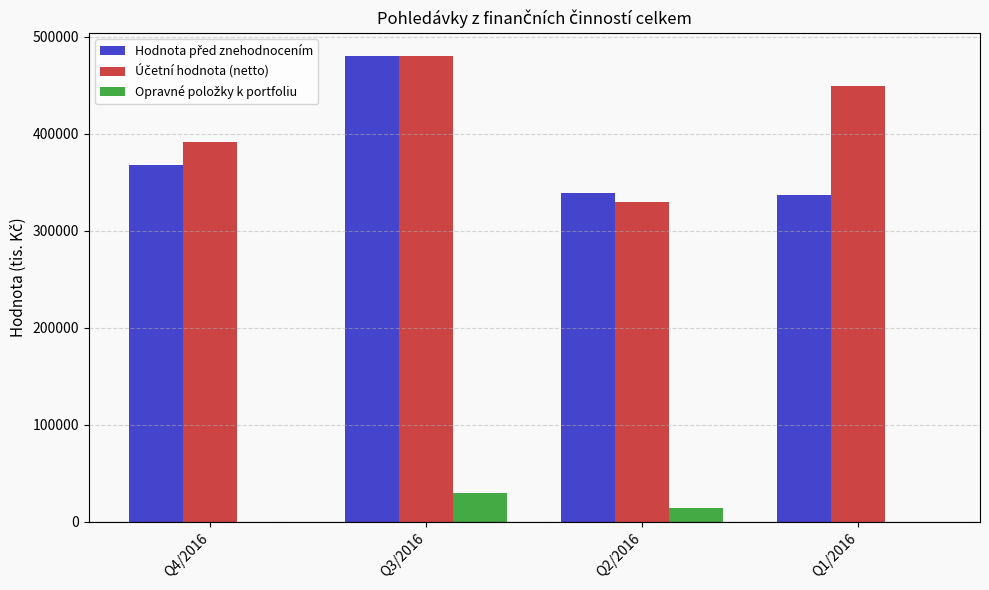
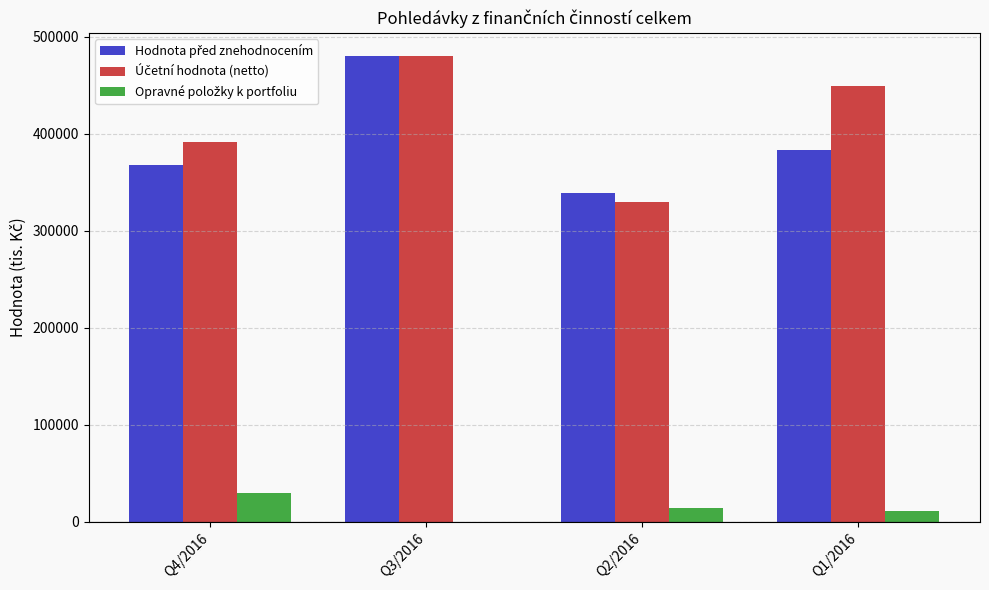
  {
    "Hodnota před znehodnocením": {
      "Q4/2016": 370000,
      "Q3/2016": 480000,
      "Q2/2016": 340000,
-     "Q1/2016": 340000
+     "Q1/2016": 380000
    },
    "Účetní hodnota (netto)": {
      "Q4/2016": 390000,
      "Q3/2016": 480000,
      "Q2/2016": 330000,
      "Q1/2016": 450000
    },
    "Opravné položky k portfoliu": {
-     "Q4/2016": 0,
-     "Q3/2016": 30000,
+     "Q4/2016": 30000,
+     "Q3/2016": 0,
      "Q2/2016": 10000,
-     "Q1/2016": 0
+     "Q1/2016": 10000
    }
  }
